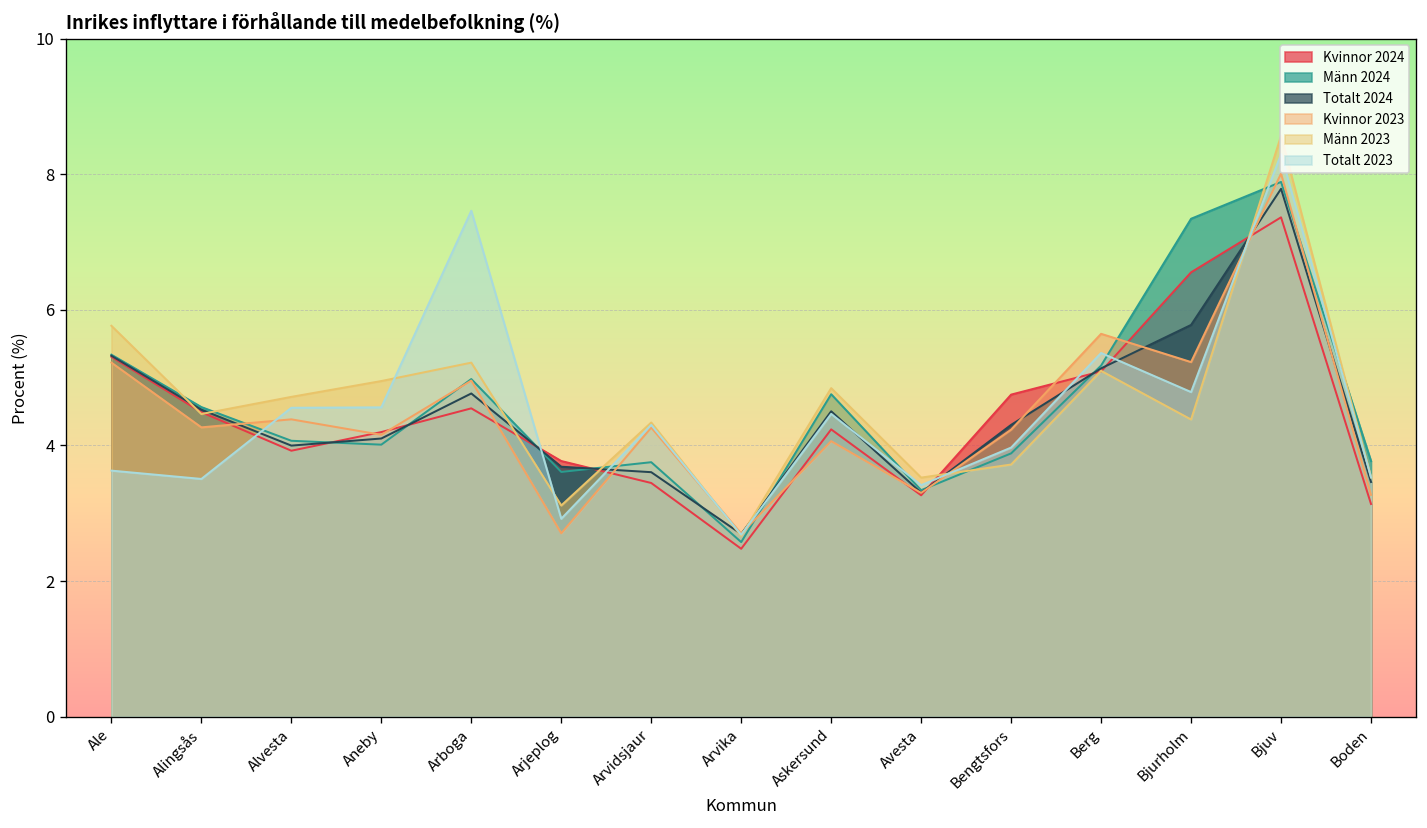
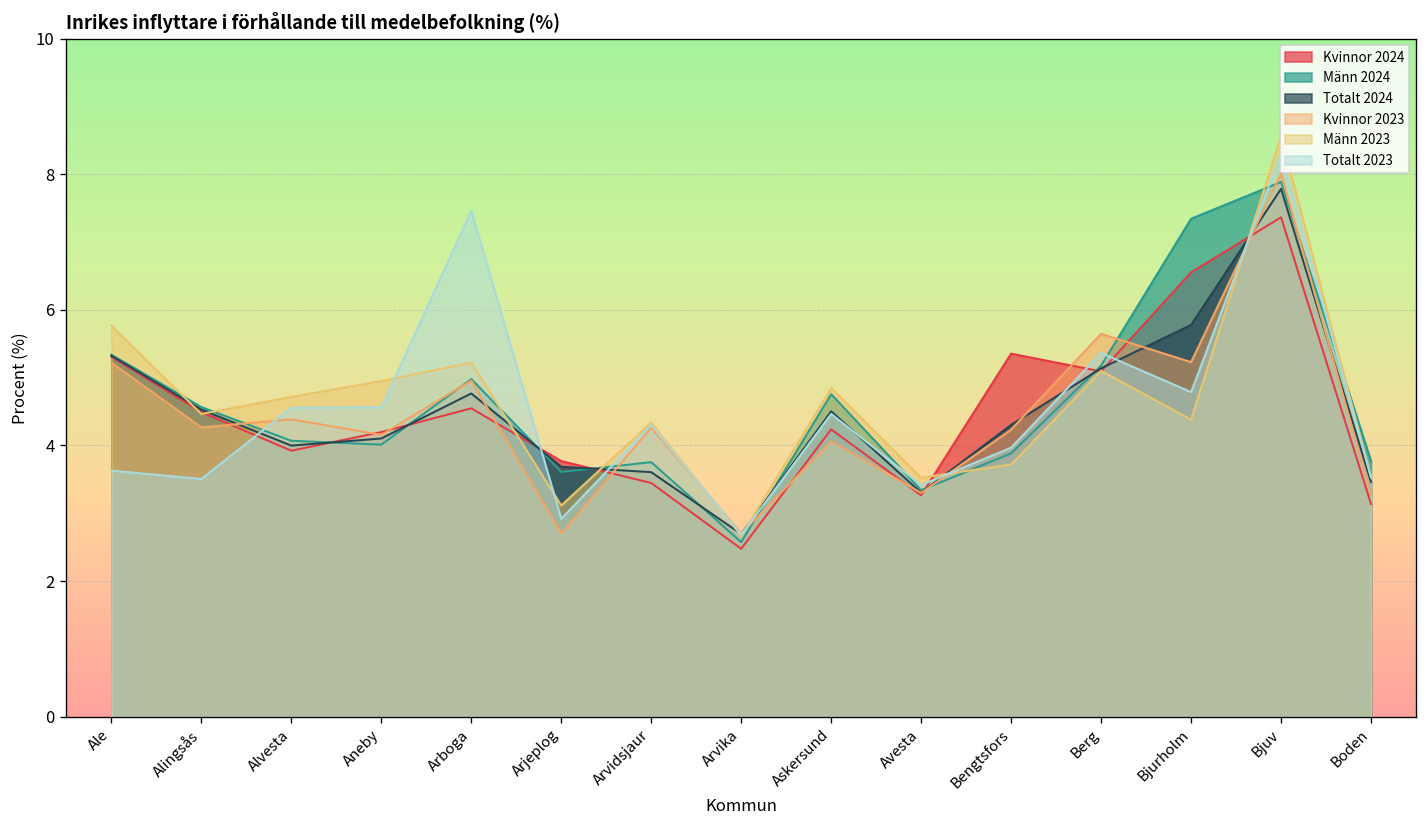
  {
    "Kvinnor 2024": {
      "Alvesta": 3.9,
      "Arboga": 4.5,
      "Arjeplog": 3.8,
      "Arvidsjaur": 3.4,
      "Arvika": 2.5,
      "Askersund": 4.2,
-     "Bengtsfors": 4.8,
+     "Bengtsfors": 5.4,
      "Bjurholm": 6.6,
      "Bjuv": 7.4,
      "Boden": 3.1
    },
    "Männ 2024": {
      "Alvesta": 4.1,
      "Aneby": 4.0,
      "Arjeplog": 3.6,
      "Arvidsjaur": 3.8,
      "Arvika": 2.6,
      "Askersund": 4.8,
      "Bengtsfors": 3.9,
      "Bjurholm": 7.3,
      "Bjuv": 7.9,
      "Boden": 3.8
    },
    "Totalt 2024": {
      "Alvesta": 4.0,
      "Aneby": 4.1,
      "Arboga": 4.8,
      "Arjeplog": 3.7,
      "Arvidsjaur": 3.6,
      "Bengtsfors": 4.3,
      "Bjurholm": 5.8,
      "Bjuv": 7.8,
      "Boden": 3.5
    },
    "Totalt 2023": {
      "Ale": 3.6,
      "Alingsås": 3.5,
      "Alvesta": 4.6,
      "Aneby": 4.6,
      "Arboga": 7.5,
      "Arjeplog": 2.9,
      "Avesta": 3.4,
      "Bengtsfors": 4.0,
      "Berg": 5.4,
      "Bjurholm": 4.8
    }
  }
